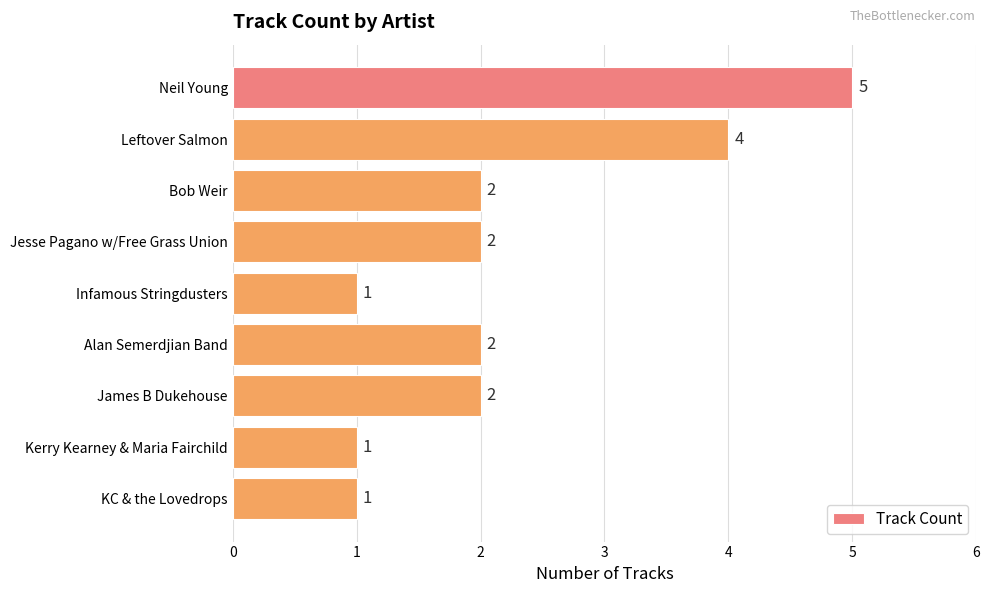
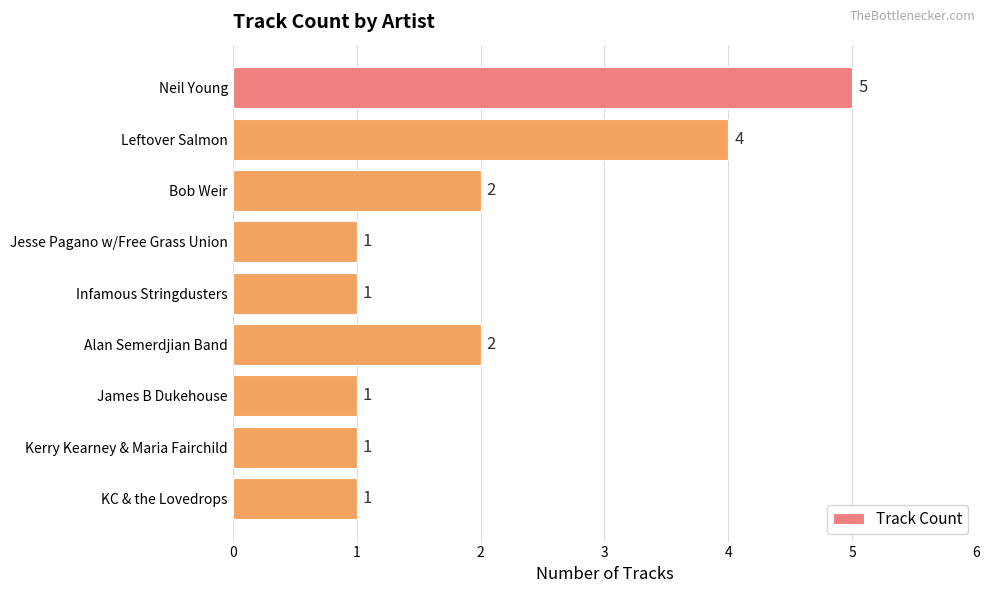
  {
    "Neil Young": 5,
    "Leftover Salmon": 4,
    "Bob Weir": 2,
-   "Jesse Pagano w/Free Grass Union": 2,
+   "Jesse Pagano w/Free Grass Union": 1,
    "Infamous Stringdusters": 1,
    "Alan Semerdjian Band": 2,
-   "James B Dukehouse": 2,
+   "James B Dukehouse": 1,
    "Kerry Kearney & Maria Fairchild": 1,
    "KC & the Lovedrops": 1
  }
